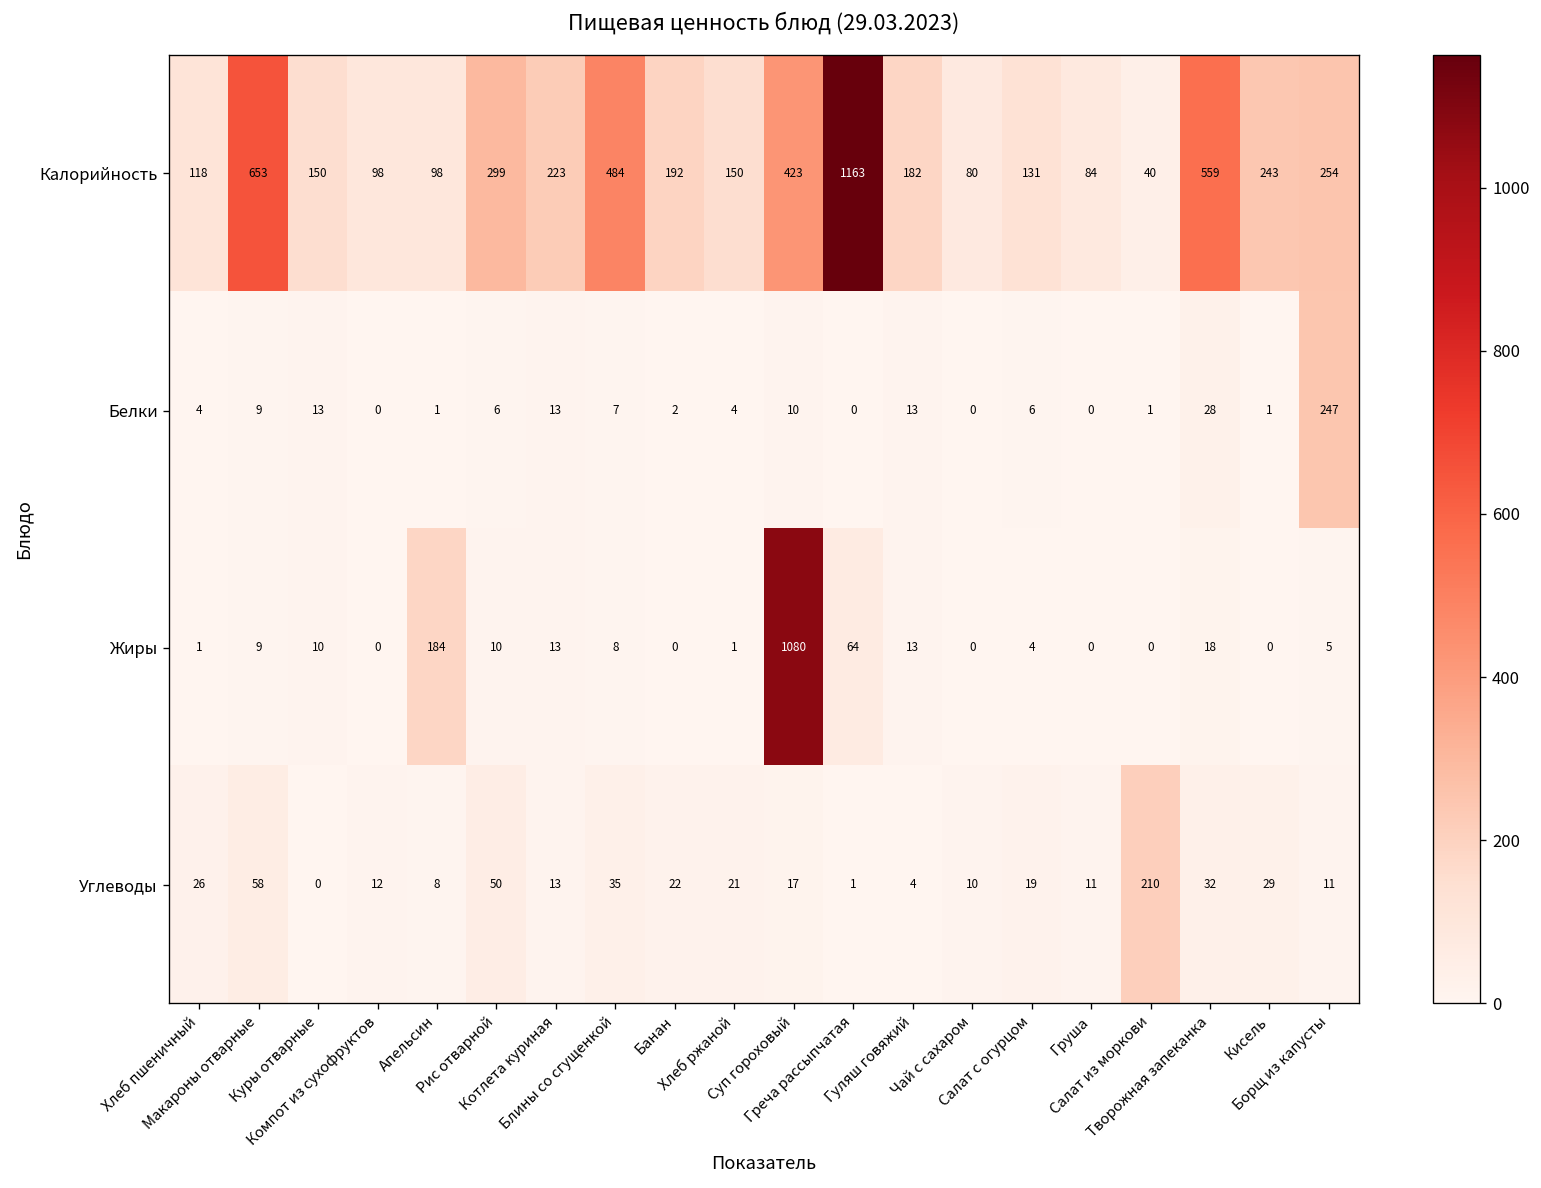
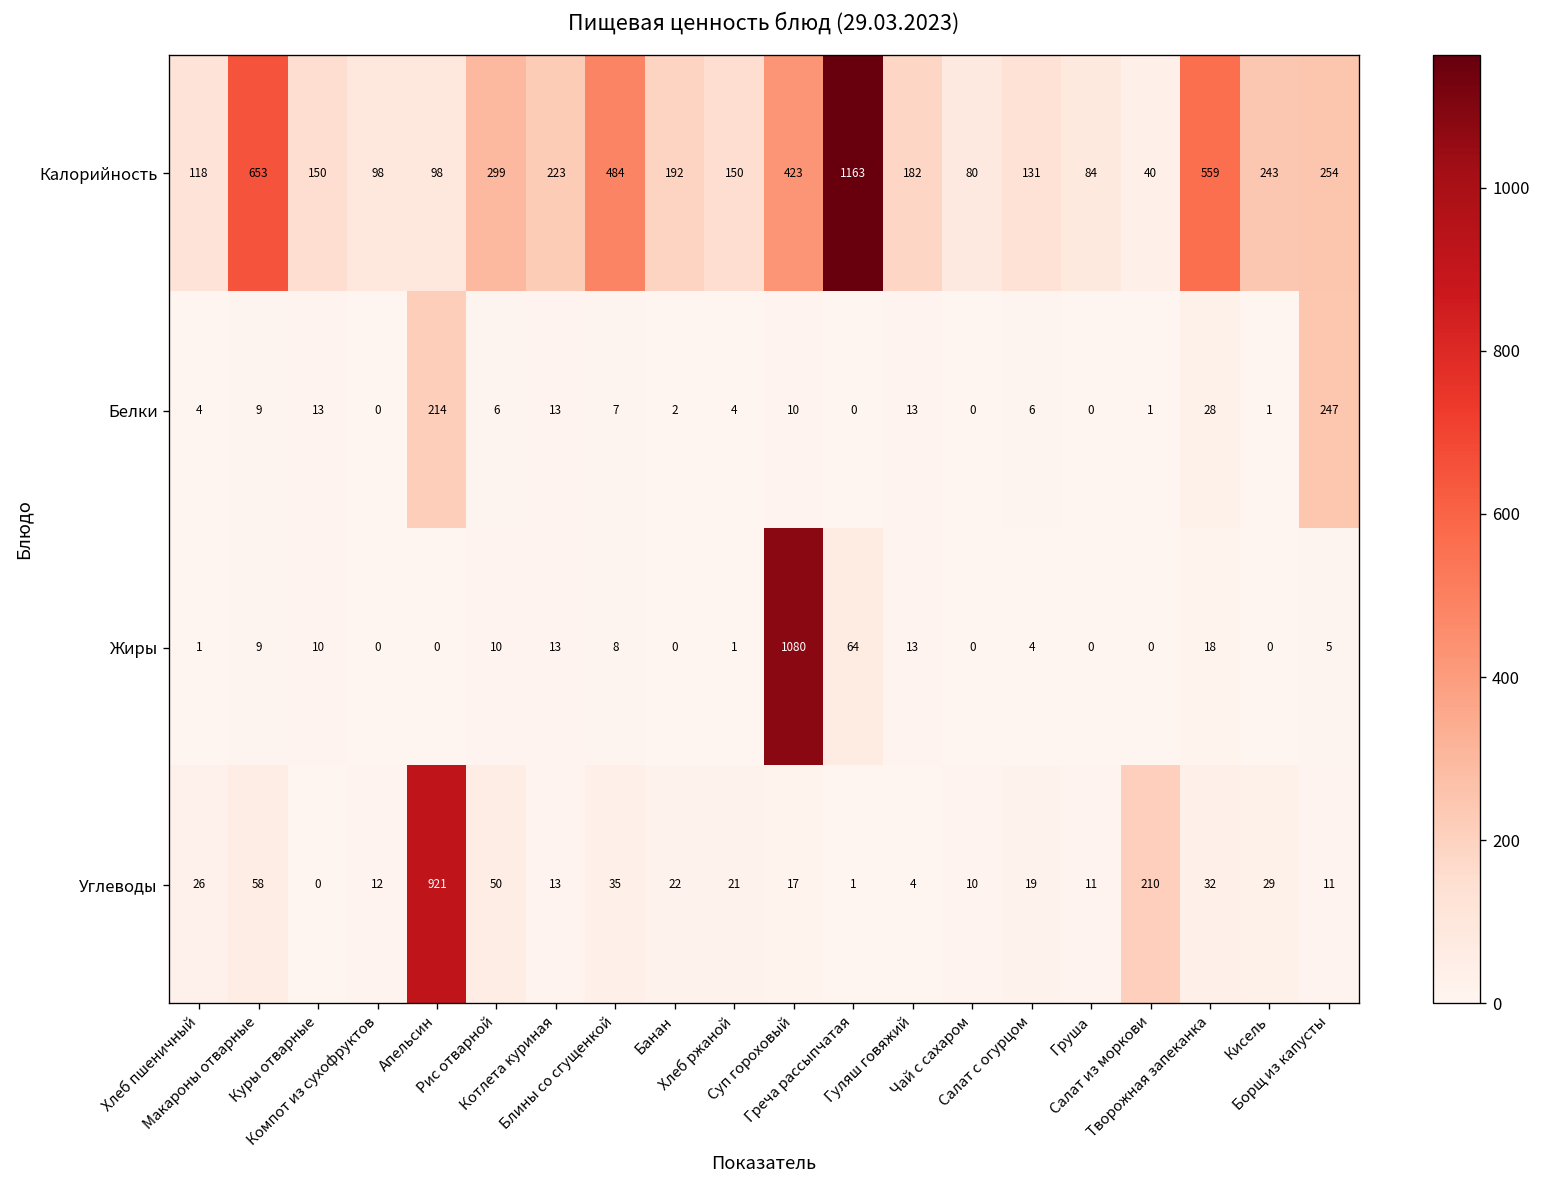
  {
    "Калорийность": {
      "Хлеб пшеничный": 118,
      "Макароны отварные": 653,
      "Куры отварные": 150,
      "Компот из сухофруктов": 98,
      "Апельсин": 98,
      "Рис отварной": 299,
      "Котлета куриная": 223,
      "Блины со сгущенкой": 484,
      "Банан": 192,
      "Хлеб ржаной": 150,
      "Суп гороховый": 423,
      "Греча рассыпчатая": 1163,
      "Гуляш говяжий": 182,
      "Чай с сахаром": 80,
      "Салат с огурцом": 131,
      "Груша": 84,
      "Салат из моркови": 40,
      "Творожная запеканка": 559,
      "Кисель": 243,
      "Борщ из капусты": 254
    },
    "Белки": {
      "Хлеб пшеничный": 4,
      "Макароны отварные": 9,
      "Куры отварные": 13,
      "Компот из сухофруктов": 0,
-     "Апельсин": 1,
+     "Апельсин": 214,
      "Рис отварной": 6,
      "Котлета куриная": 13,
      "Блины со сгущенкой": 7,
      "Банан": 2,
      "Хлеб ржаной": 4,
      "Суп гороховый": 10,
      "Греча рассыпчатая": 0,
      "Гуляш говяжий": 13,
      "Чай с сахаром": 0,
      "Салат с огурцом": 6,
      "Груша": 0,
      "Салат из моркови": 1,
      "Творожная запеканка": 28,
      "Кисель": 1,
      "Борщ из капусты": 247
    },
    "Жиры": {
      "Хлеб пшеничный": 1,
      "Макароны отварные": 9,
      "Куры отварные": 10,
      "Компот из сухофруктов": 0,
-     "Апельсин": 184,
+     "Апельсин": 0,
      "Рис отварной": 10,
      "Котлета куриная": 13,
      "Блины со сгущенкой": 8,
      "Банан": 0,
      "Хлеб ржаной": 1,
      "Суп гороховый": 1080,
      "Греча рассыпчатая": 64,
      "Гуляш говяжий": 13,
      "Чай с сахаром": 0,
      "Салат с огурцом": 4,
      "Груша": 0,
      "Салат из моркови": 0,
      "Творожная запеканка": 18,
      "Кисель": 0,
      "Борщ из капусты": 5
    },
    "Углеводы": {
      "Хлеб пшеничный": 26,
      "Макароны отварные": 58,
      "Куры отварные": 0,
      "Компот из сухофруктов": 12,
-     "Апельсин": 8,
+     "Апельсин": 921,
      "Рис отварной": 50,
      "Котлета куриная": 13,
      "Блины со сгущенкой": 35,
      "Банан": 22,
      "Хлеб ржаной": 21,
      "Суп гороховый": 17,
      "Греча рассыпчатая": 1,
      "Гуляш говяжий": 4,
      "Чай с сахаром": 10,
      "Салат с огурцом": 19,
      "Груша": 11,
      "Салат из моркови": 210,
      "Творожная запеканка": 32,
      "Кисель": 29,
      "Борщ из капусты": 11
    }
  }
